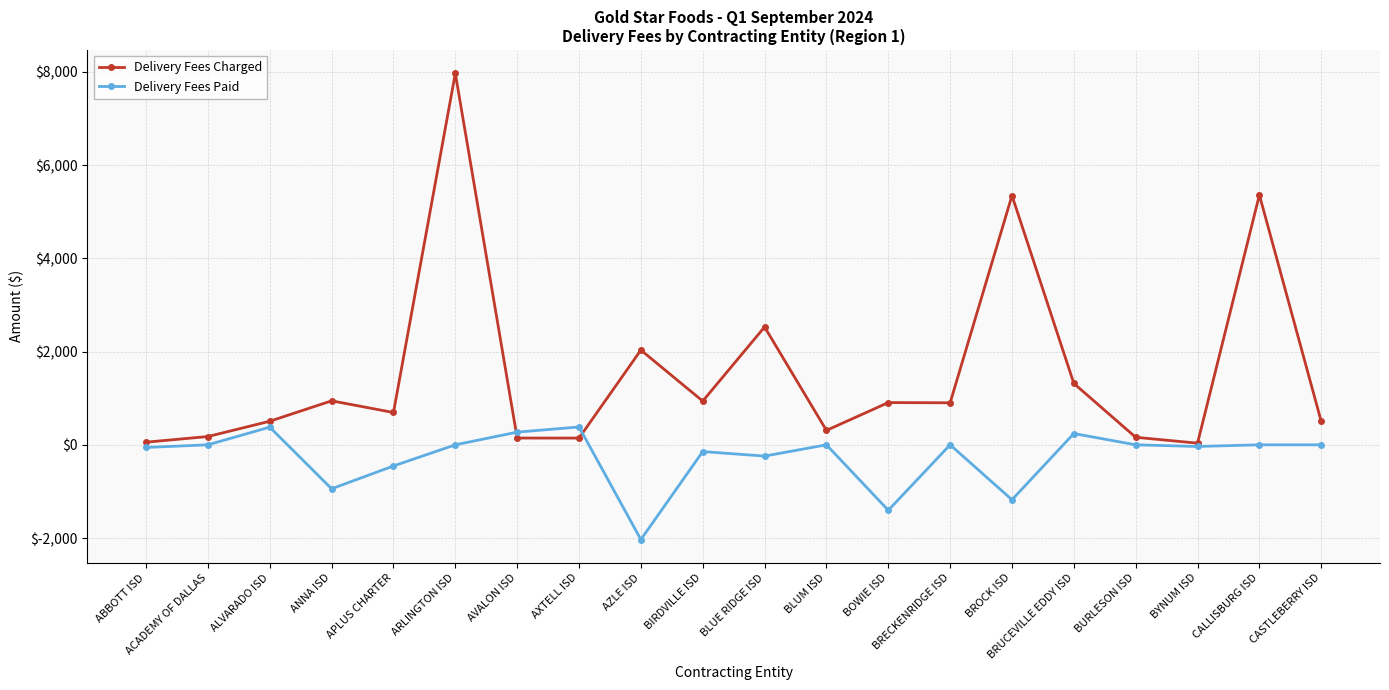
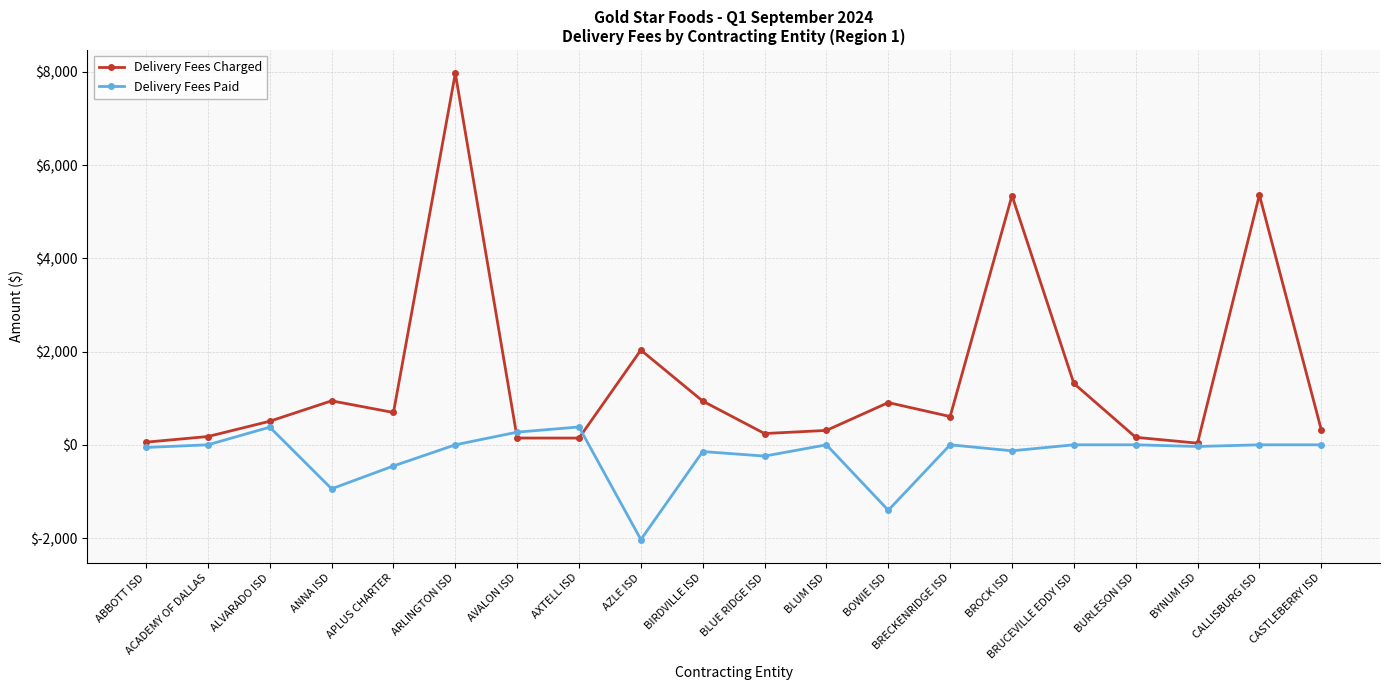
  {
    "Delivery Fees Charged": {
      "ABBOTT ISD": "$100",
      "ACADEMY OF DALLAS": "$200",
      "ALVARADO ISD": "$500",
      "ANNA ISD": "$900",
      "APLUS CHARTER": "$700",
      "ARLINGTON ISD": "$8,000",
      "AVALON ISD": "$100",
      "AXTELL ISD": "$100",
      "AZLE ISD": "$2,000",
      "BIRDVILLE ISD": "$900",
-     "BLUE RIDGE ISD": "$2,500",
+     "BLUE RIDGE ISD": "$200",
      "BLUM ISD": "$300",
      "BOWIE ISD": "$900",
-     "BRECKENRIDGE ISD": "$900",
+     "BRECKENRIDGE ISD": "$600",
      "BROCK ISD": "$5,300",
      "BRUCEVILLE EDDY ISD": "$1,300",
      "BURLESON ISD": "$200",
      "BYNUM ISD": "$0",
      "CALLISBURG ISD": "$5,400",
-     "CASTLEBERRY ISD": "$500"
+     "CASTLEBERRY ISD": "$300"
    },
    "Delivery Fees Paid": {
      "ABBOTT ISD": "$-100",
      "ACADEMY OF DALLAS": "$0",
      "ALVARADO ISD": "$400",
      "ANNA ISD": "$-900",
      "APLUS CHARTER": "$-500",
      "ARLINGTON ISD": "$0",
      "AVALON ISD": "$300",
      "AXTELL ISD": "$400",
      "AZLE ISD": "$-2,000",
      "BIRDVILLE ISD": "$-100",
      "BLUE RIDGE ISD": "$-200",
      "BLUM ISD": "$0",
      "BOWIE ISD": "$-1,400",
      "BRECKENRIDGE ISD": "$0",
-     "BROCK ISD": "$-1,200",
-     "BRUCEVILLE EDDY ISD": "$200",
+     "BROCK ISD": "$-100",
+     "BRUCEVILLE EDDY ISD": "$0",
      "BURLESON ISD": "$0",
      "BYNUM ISD": "$0",
      "CALLISBURG ISD": "$0",
      "CASTLEBERRY ISD": "$0"
    }
  }
